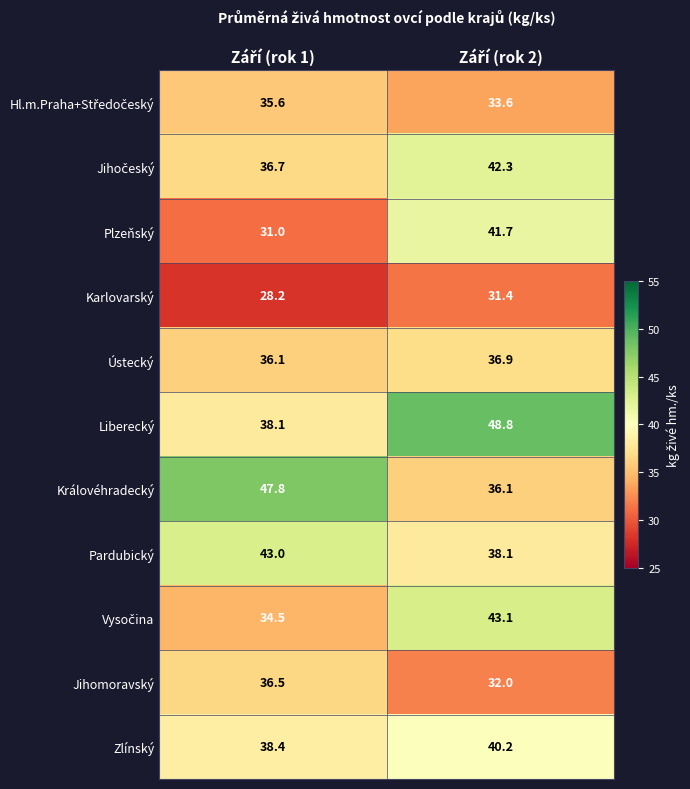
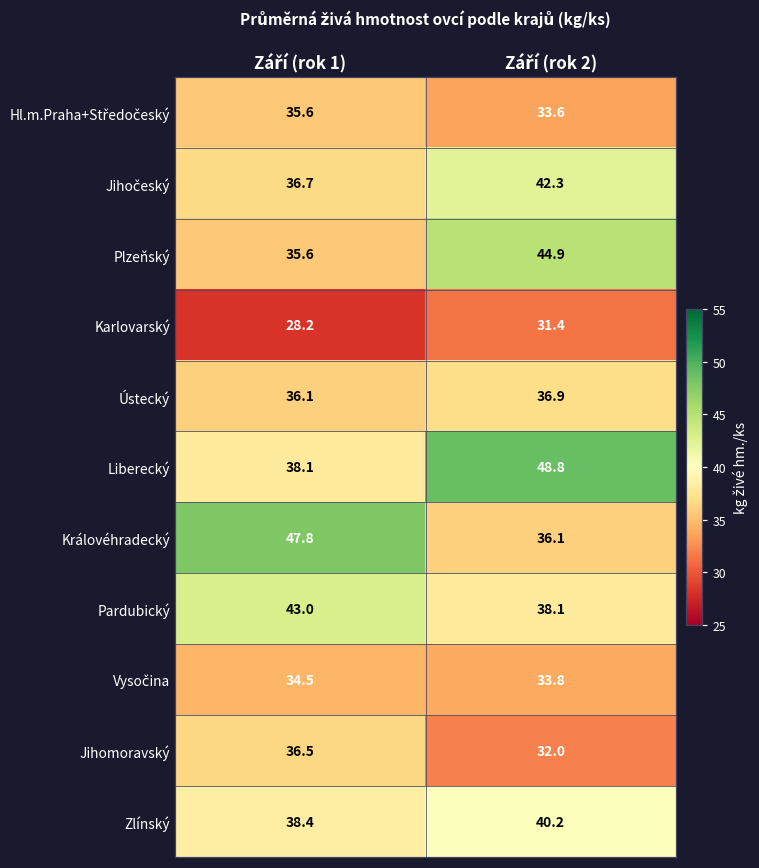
  {
    "Hl.m.Praha+Středočeský": {
      "Září (rok 1)": 35.6,
      "Září (rok 2)": 33.6
    },
    "Jihočeský": {
      "Září (rok 1)": 36.7,
      "Září (rok 2)": 42.3
    },
    "Plzeňský": {
-     "Září (rok 1)": 31.0,
-     "Září (rok 2)": 41.7
+     "Září (rok 1)": 35.6,
+     "Září (rok 2)": 44.9
    },
    "Karlovarský": {
      "Září (rok 1)": 28.2,
      "Září (rok 2)": 31.4
    },
    "Ústecký": {
      "Září (rok 1)": 36.1,
      "Září (rok 2)": 36.9
    },
    "Liberecký": {
      "Září (rok 1)": 38.1,
      "Září (rok 2)": 48.8
    },
    "Královéhradecký": {
      "Září (rok 1)": 47.8,
      "Září (rok 2)": 36.1
    },
    "Pardubický": {
      "Září (rok 1)": 43.0,
      "Září (rok 2)": 38.1
    },
    "Vysočina": {
      "Září (rok 1)": 34.5,
-     "Září (rok 2)": 43.1
+     "Září (rok 2)": 33.8
    },
    "Jihomoravský": {
      "Září (rok 1)": 36.5,
      "Září (rok 2)": 32.0
    },
    "Zlínský": {
      "Září (rok 1)": 38.4,
      "Září (rok 2)": 40.2
    }
  }
